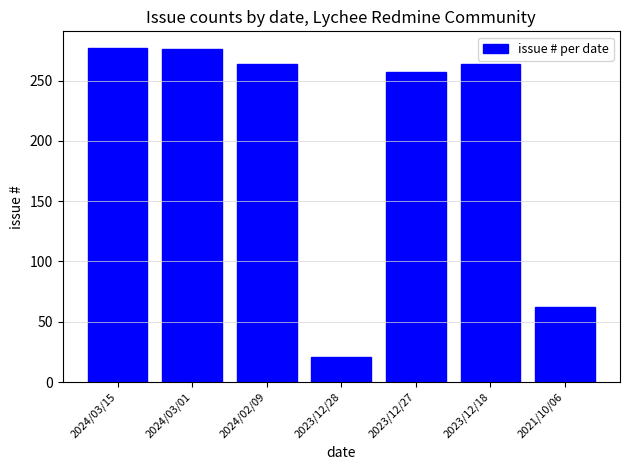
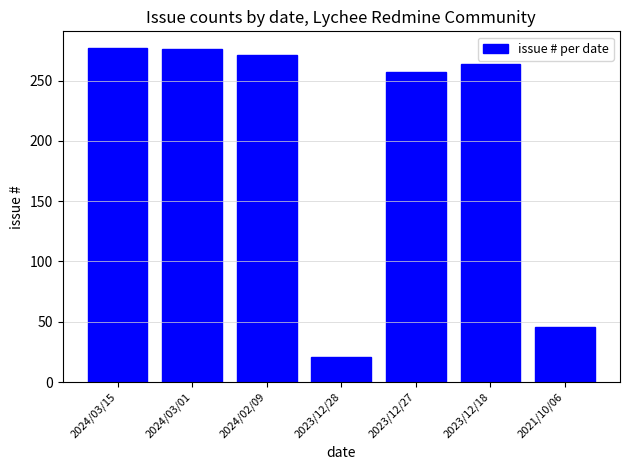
  {
    "2024/03/15": 277,
    "2024/03/01": 276,
-   "2024/02/09": 264,
+   "2024/02/09": 271,
    "2023/12/28": 21,
    "2023/12/27": 257,
    "2023/12/18": 264,
-   "2021/10/06": 62
+   "2021/10/06": 46
  }
